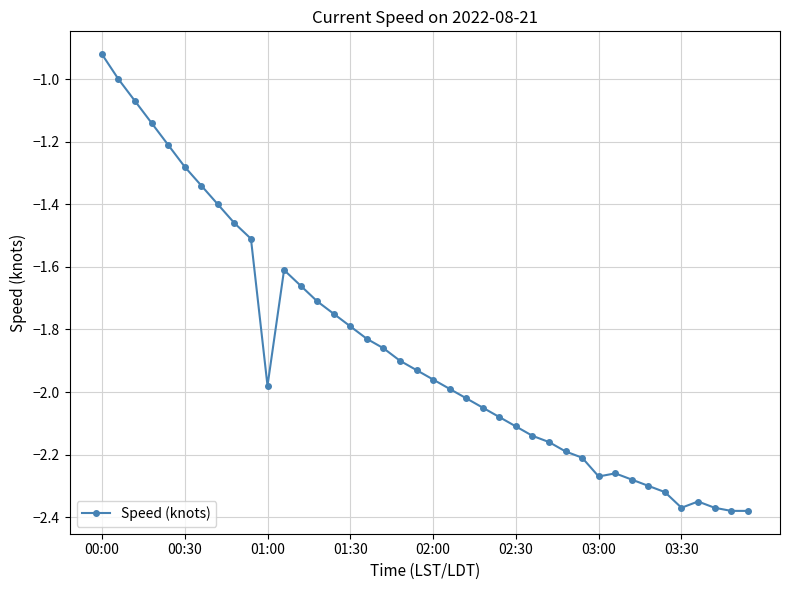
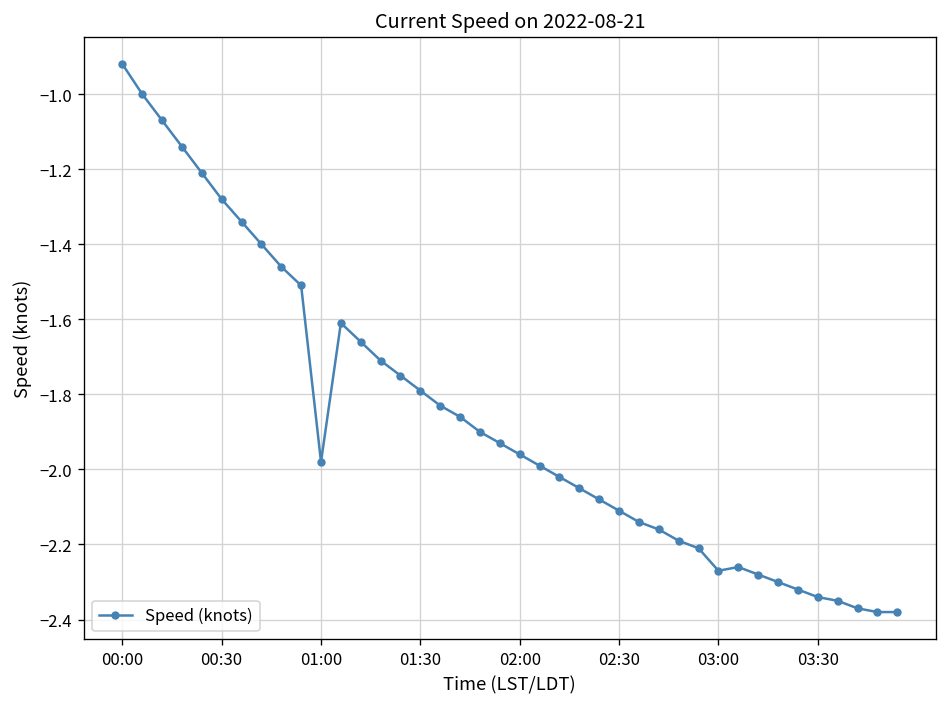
  {
    "00:00": -0.92,
    "00:30": -1.28,
    "01:00": -1.98,
    "01:30": -1.79,
    "02:00": -1.96,
    "02:30": -2.11,
    "03:00": -2.27,
-   "03:30": -2.37
+   "03:30": -2.34
  }
